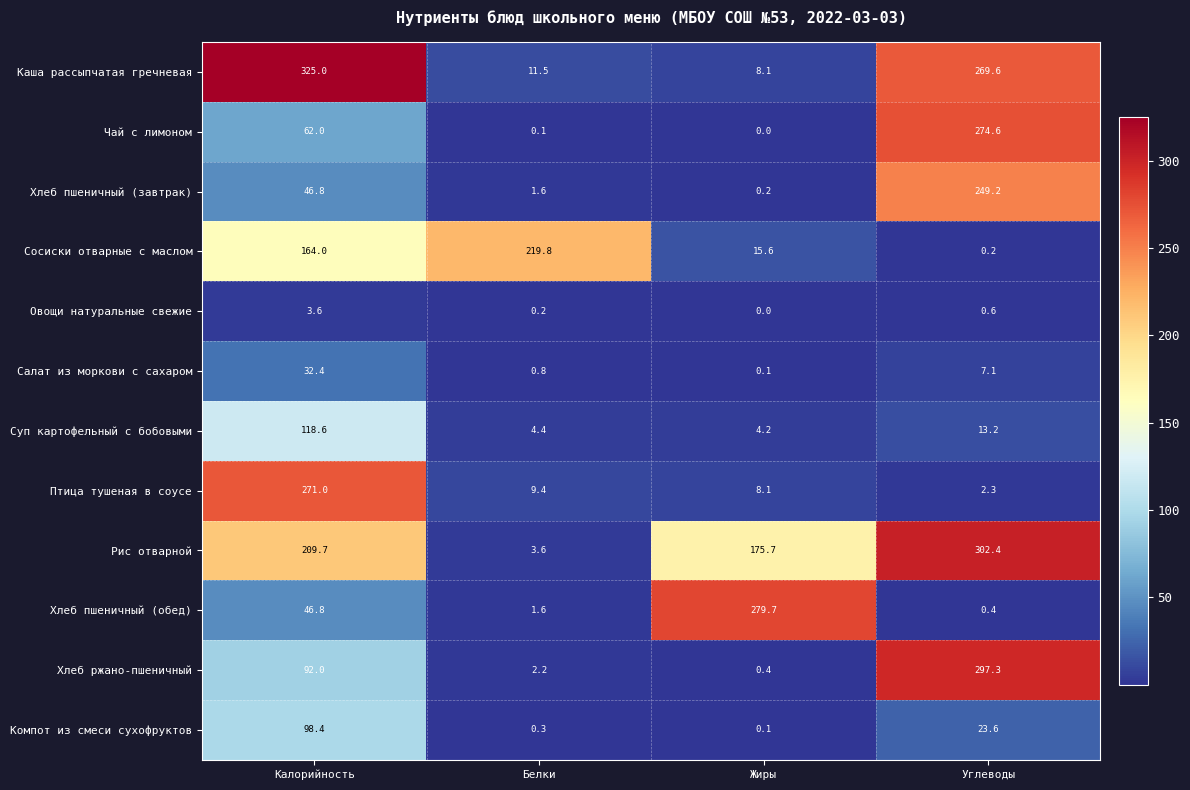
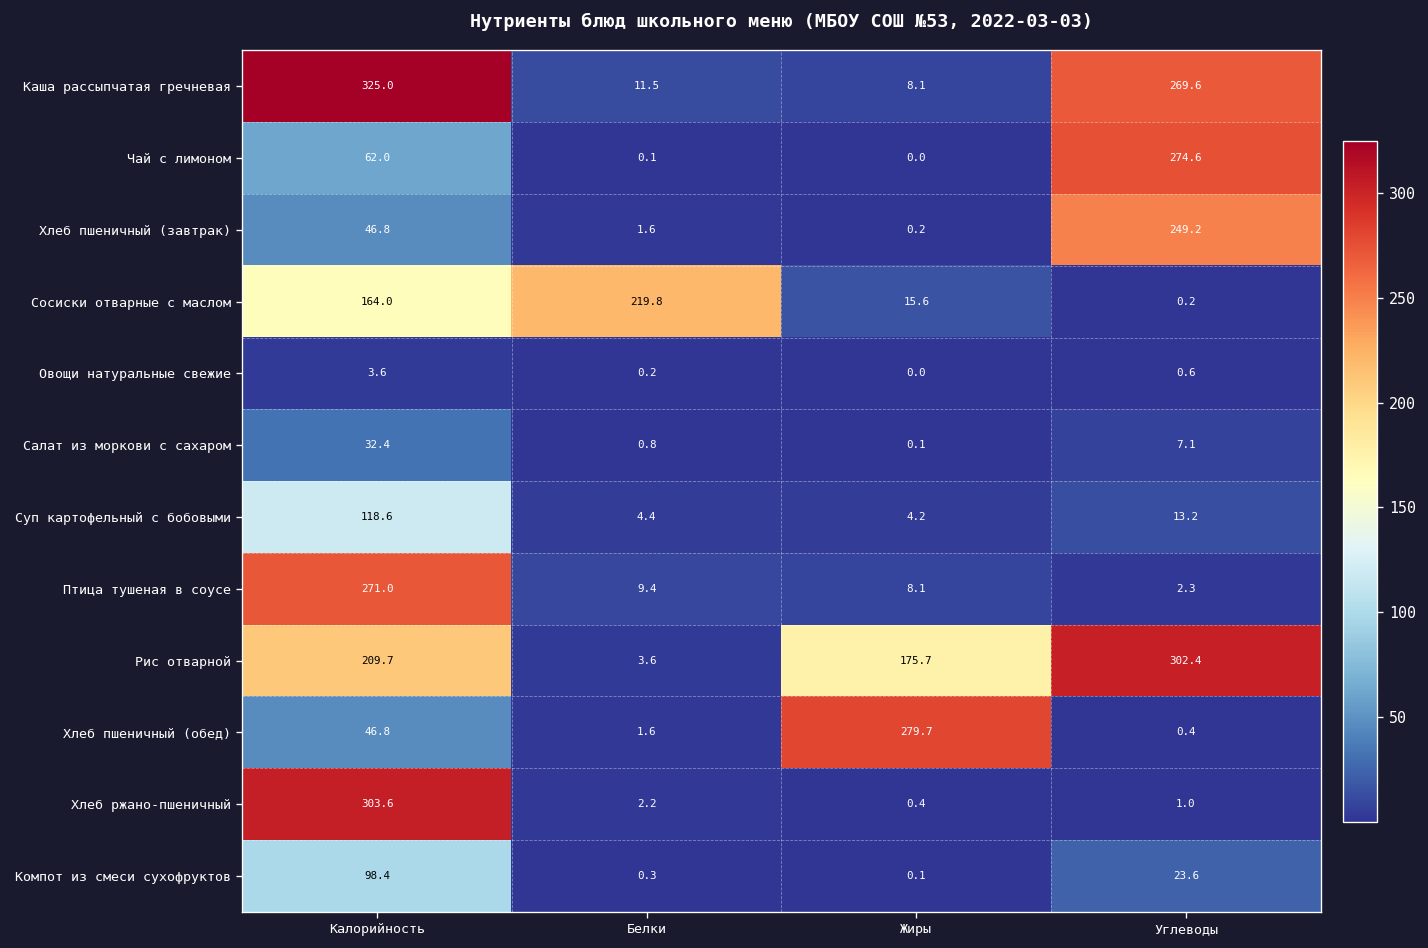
  {
    "Каша рассыпчатая гречневая": {
      "Калорийность": 325.0,
      "Белки": 11.5,
      "Жиры": 8.1,
      "Углеводы": 269.6
    },
    "Чай с лимоном": {
      "Калорийность": 62.0,
      "Белки": 0.1,
      "Жиры": 0.0,
      "Углеводы": 274.6
    },
    "Хлеб пшеничный (завтрак)": {
      "Калорийность": 46.8,
      "Белки": 1.6,
      "Жиры": 0.2,
      "Углеводы": 249.2
    },
    "Сосиски отварные с маслом": {
      "Калорийность": 164.0,
      "Белки": 219.8,
      "Жиры": 15.6,
      "Углеводы": 0.2
    },
    "Овощи натуральные свежие": {
      "Калорийность": 3.6,
      "Белки": 0.2,
      "Жиры": 0.0,
      "Углеводы": 0.6
    },
    "Салат из моркови с сахаром": {
      "Калорийность": 32.4,
      "Белки": 0.8,
      "Жиры": 0.1,
      "Углеводы": 7.1
    },
    "Суп картофельный с бобовыми": {
      "Калорийность": 118.6,
      "Белки": 4.4,
      "Жиры": 4.2,
      "Углеводы": 13.2
    },
    "Птица тушеная в соусе": {
      "Калорийность": 271.0,
      "Белки": 9.4,
      "Жиры": 8.1,
      "Углеводы": 2.3
    },
    "Рис отварной": {
      "Калорийность": 209.7,
      "Белки": 3.6,
      "Жиры": 175.7,
      "Углеводы": 302.4
    },
    "Хлеб пшеничный (обед)": {
      "Калорийность": 46.8,
      "Белки": 1.6,
      "Жиры": 279.7,
      "Углеводы": 0.4
    },
    "Хлеб ржано-пшеничный": {
-     "Калорийность": 92.0,
+     "Калорийность": 303.6,
      "Белки": 2.2,
      "Жиры": 0.4,
-     "Углеводы": 297.3
+     "Углеводы": 1.0
    },
    "Компот из смеси сухофруктов": {
      "Калорийность": 98.4,
      "Белки": 0.3,
      "Жиры": 0.1,
      "Углеводы": 23.6
    }
  }
